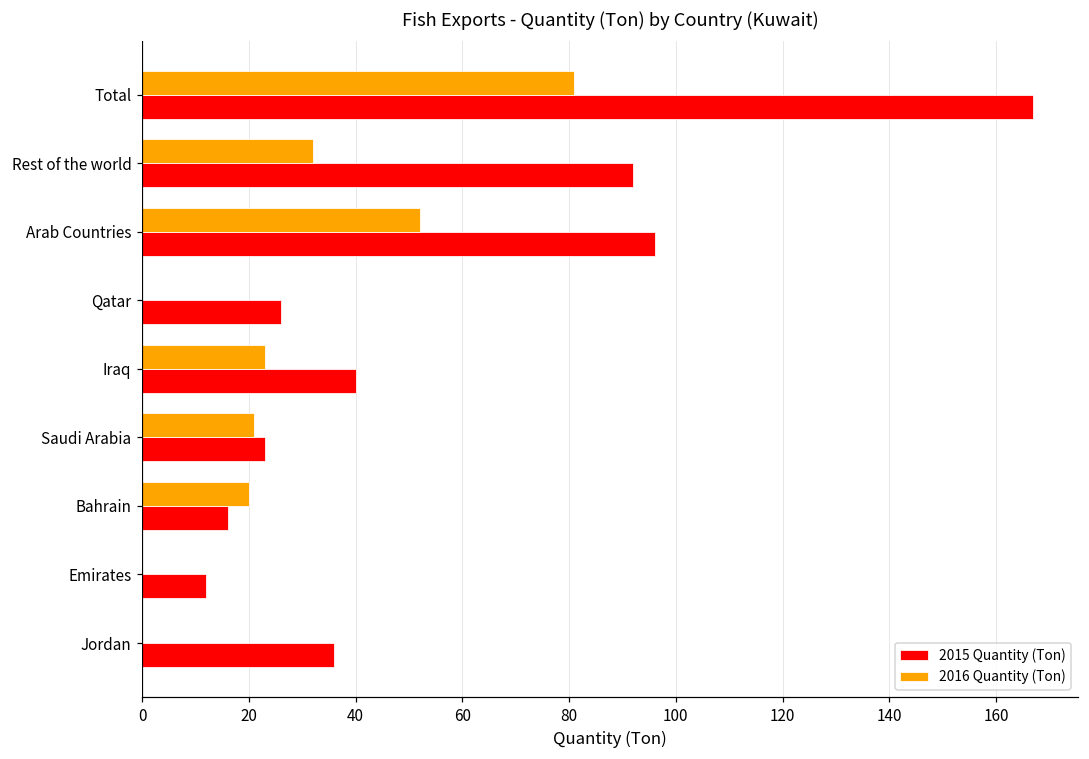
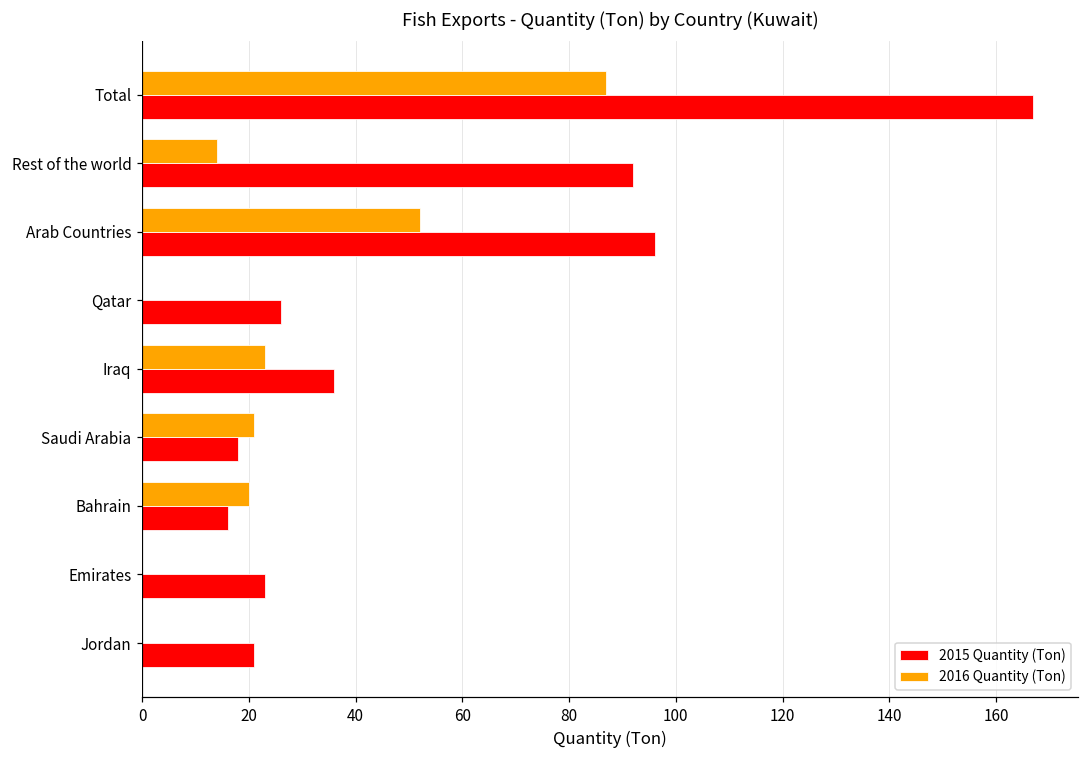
  {
    "2015 Quantity (Ton)": {
      "Total": 167,
      "Rest of the world": 92,
      "Arab Countries": 96,
      "Qatar": 26,
-     "Iraq": 40,
-     "Saudi Arabia": 23,
+     "Iraq": 36,
+     "Saudi Arabia": 18,
      "Bahrain": 16,
-     "Emirates": 12,
-     "Jordan": 36
+     "Emirates": 23,
+     "Jordan": 21
    },
    "2016 Quantity (Ton)": {
-     "Total": 81,
-     "Rest of the world": 32,
+     "Total": 87,
+     "Rest of the world": 14,
      "Arab Countries": 52,
      "Qatar": 0,
      "Iraq": 23,
      "Saudi Arabia": 21,
      "Bahrain": 20,
      "Emirates": 0,
      "Jordan": 0
    }
  }
